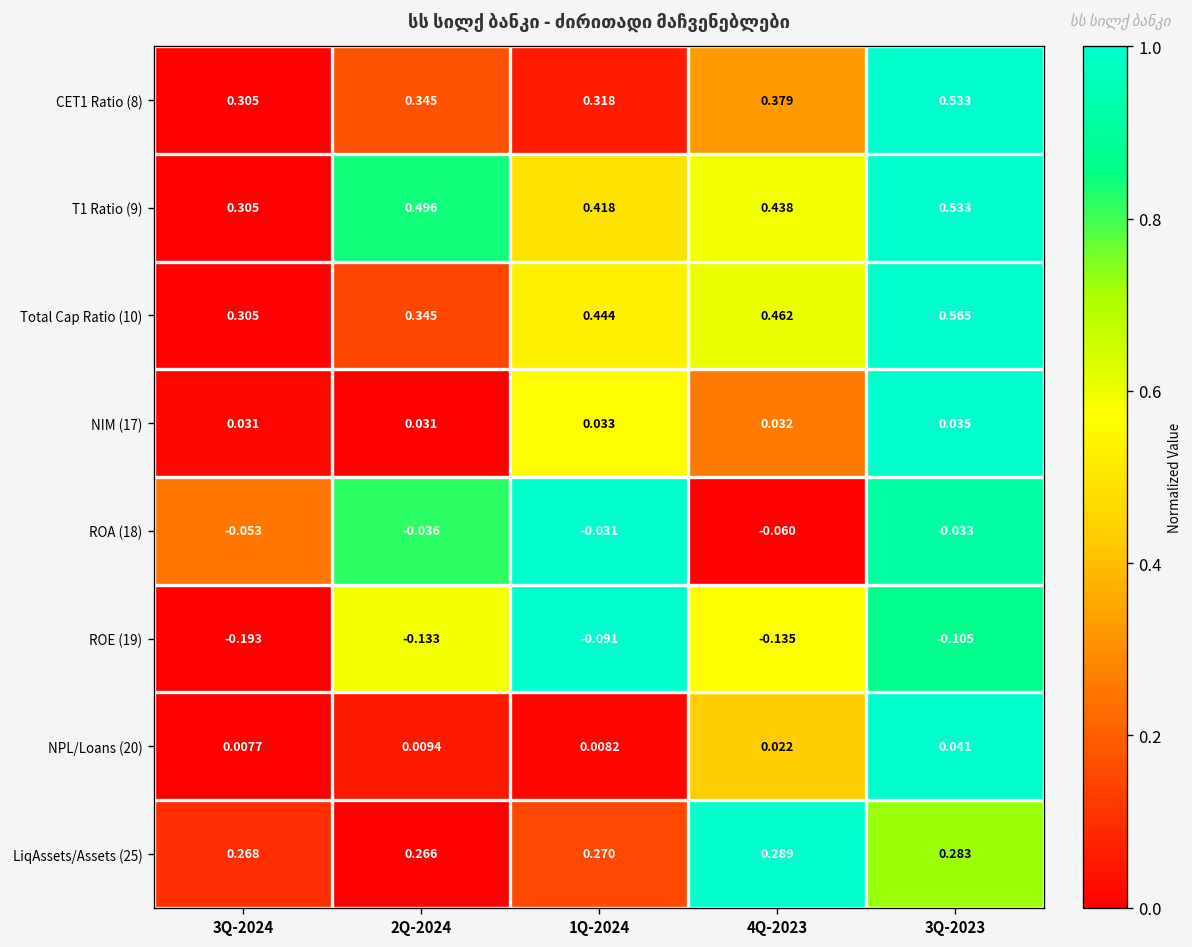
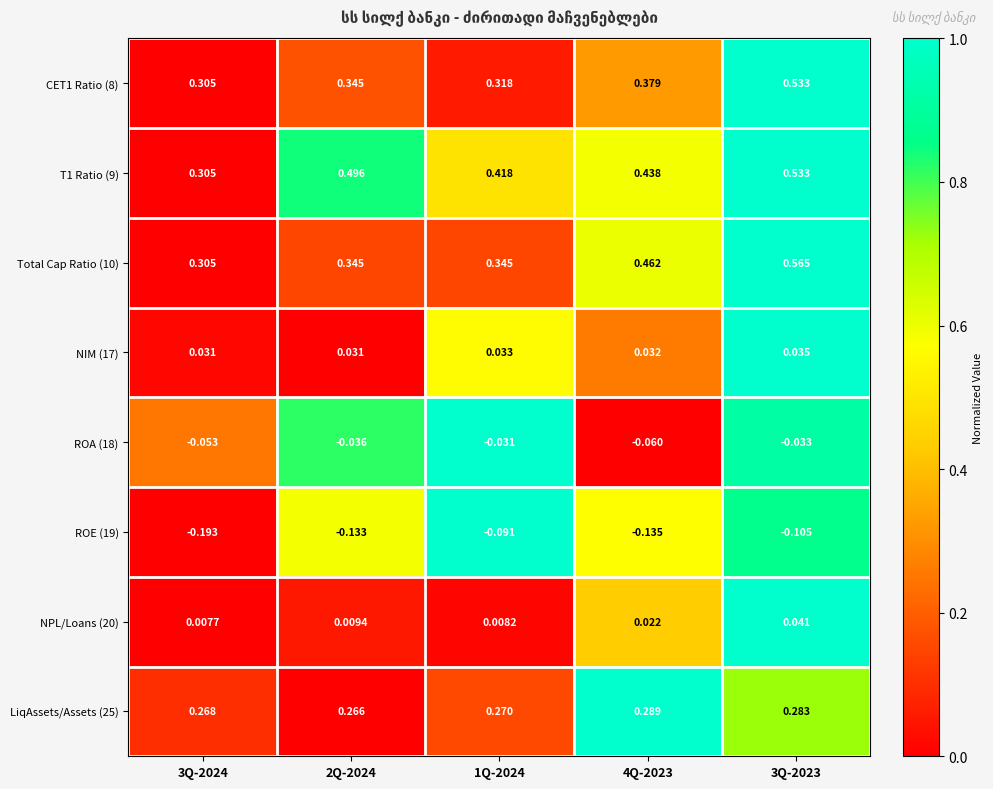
  {
    "CET1 Ratio (8)": {
      "3Q-2024": 0.305,
      "2Q-2024": 0.345,
      "1Q-2024": 0.318,
      "4Q-2023": 0.379,
      "3Q-2023": 0.533
    },
    "T1 Ratio (9)": {
      "3Q-2024": 0.305,
      "2Q-2024": 0.496,
      "1Q-2024": 0.418,
      "4Q-2023": 0.438,
      "3Q-2023": 0.533
    },
    "Total Cap Ratio (10)": {
      "3Q-2024": 0.305,
      "2Q-2024": 0.345,
-     "1Q-2024": 0.444,
+     "1Q-2024": 0.345,
      "4Q-2023": 0.462,
      "3Q-2023": 0.565
    },
    "NIM (17)": {
      "3Q-2024": 0.031,
      "2Q-2024": 0.031,
      "1Q-2024": 0.033,
      "4Q-2023": 0.032,
      "3Q-2023": 0.035
    },
    "ROA (18)": {
      "3Q-2024": -0.053,
      "2Q-2024": -0.036,
      "1Q-2024": -0.031,
      "4Q-2023": -0.060,
      "3Q-2023": -0.033
    },
    "ROE (19)": {
      "3Q-2024": -0.193,
      "2Q-2024": -0.133,
      "1Q-2024": -0.091,
      "4Q-2023": -0.135,
      "3Q-2023": -0.105
    },
    "NPL/Loans (20)": {
      "3Q-2024": 0.0077,
      "2Q-2024": 0.0094,
      "1Q-2024": 0.0082,
      "4Q-2023": 0.022,
      "3Q-2023": 0.041
    },
    "LiqAssets/Assets (25)": {
      "3Q-2024": 0.268,
      "2Q-2024": 0.266,
      "1Q-2024": 0.270,
      "4Q-2023": 0.289,
      "3Q-2023": 0.283
    }
  }
